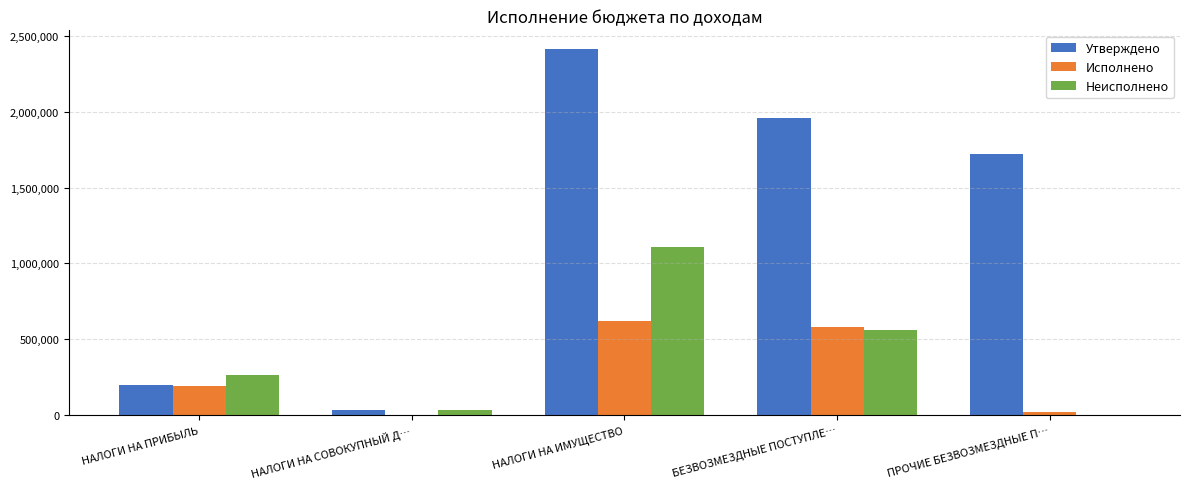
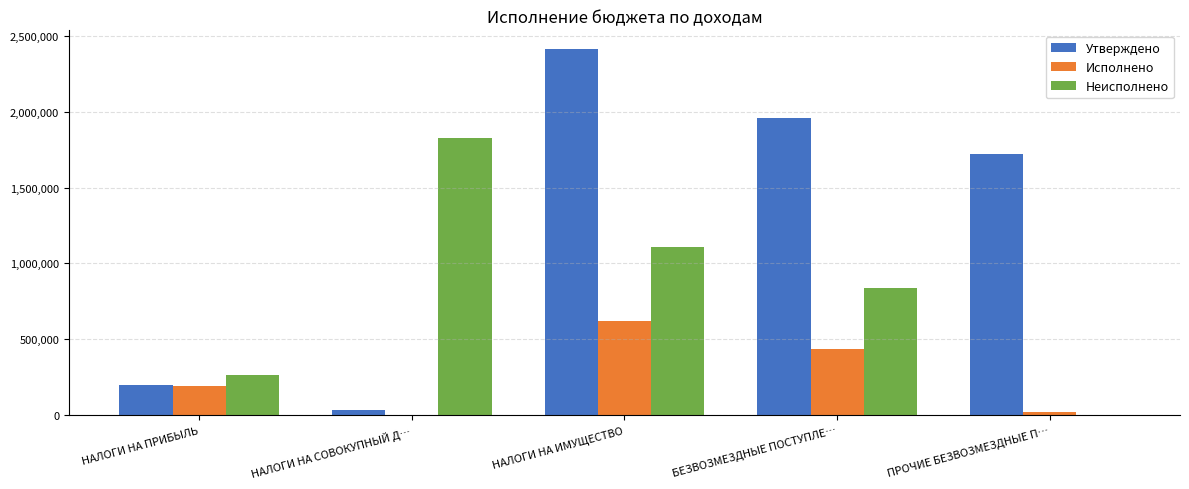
  {
    "Утверждено": {
      "НАЛОГИ НА ПРИБЫЛЬ": "200,000",
      "НАЛОГИ НА СОВОКУПНЫЙ Д…": "30,000",
      "НАЛОГИ НА ИМУЩЕСТВО": "2,410,000",
      "БЕЗВОЗМЕЗДНЫЕ ПОСТУПЛЕ…": "1,960,000",
      "ПРОЧИЕ БЕЗВОЗМЕЗДНЫЕ П…": "1,720,000"
    },
    "Исполнено": {
      "НАЛОГИ НА ПРИБЫЛЬ": "200,000",
      "НАЛОГИ НА СОВОКУПНЫЙ Д…": "0",
      "НАЛОГИ НА ИМУЩЕСТВО": "620,000",
-     "БЕЗВОЗМЕЗДНЫЕ ПОСТУПЛЕ…": "580,000",
+     "БЕЗВОЗМЕЗДНЫЕ ПОСТУПЛЕ…": "440,000",
      "ПРОЧИЕ БЕЗВОЗМЕЗДНЫЕ П…": "20,000"
    },
    "Неисполнено": {
      "НАЛОГИ НА ПРИБЫЛЬ": "270,000",
-     "НАЛОГИ НА СОВОКУПНЫЙ Д…": "30,000",
+     "НАЛОГИ НА СОВОКУПНЫЙ Д…": "1,830,000",
      "НАЛОГИ НА ИМУЩЕСТВО": "1,110,000",
-     "БЕЗВОЗМЕЗДНЫЕ ПОСТУПЛЕ…": "560,000",
+     "БЕЗВОЗМЕЗДНЫЕ ПОСТУПЛЕ…": "840,000",
      "ПРОЧИЕ БЕЗВОЗМЕЗДНЫЕ П…": "0"
    }
  }
